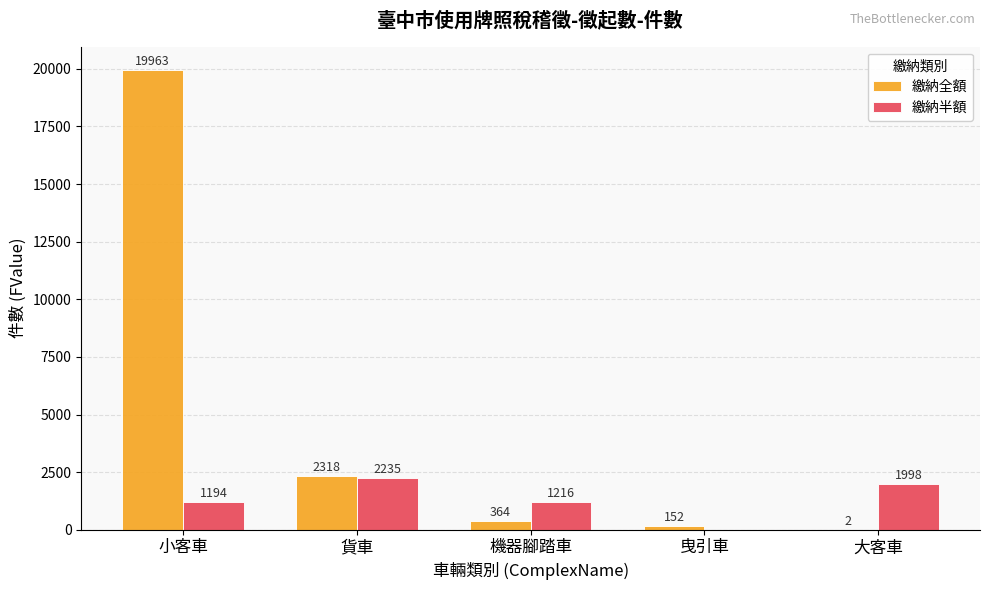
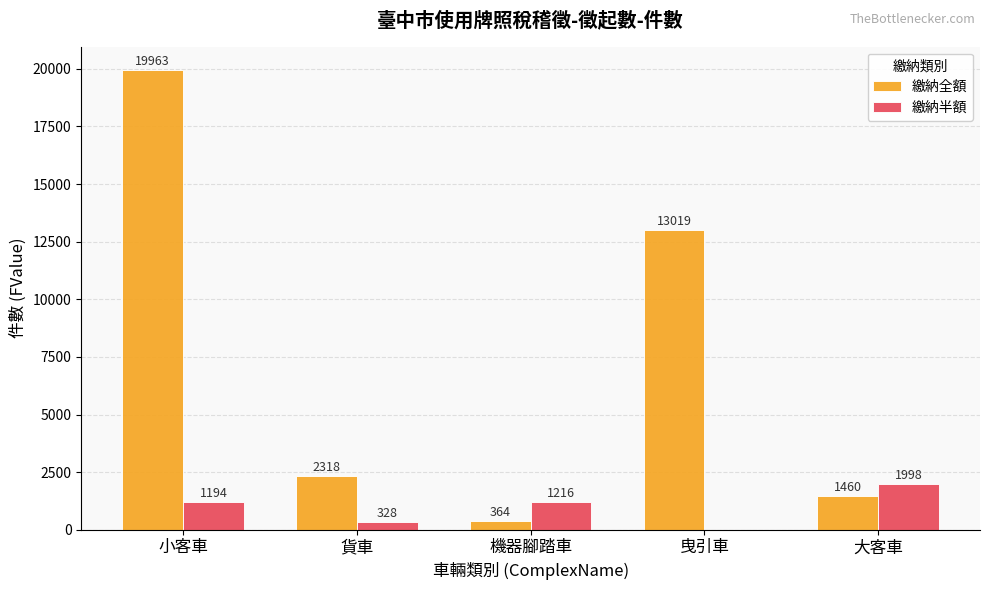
  {
    "繳納全額": {
      "小客車": 19963,
      "貨車": 2318,
      "機器腳踏車": 364,
-     "曳引車": 152,
-     "大客車": 2
+     "曳引車": 13019,
+     "大客車": 1460
    },
    "繳納半額": {
      "小客車": 1194,
-     "貨車": 2235,
+     "貨車": 328,
      "機器腳踏車": 1216,
      "大客車": 1998
    }
  }
